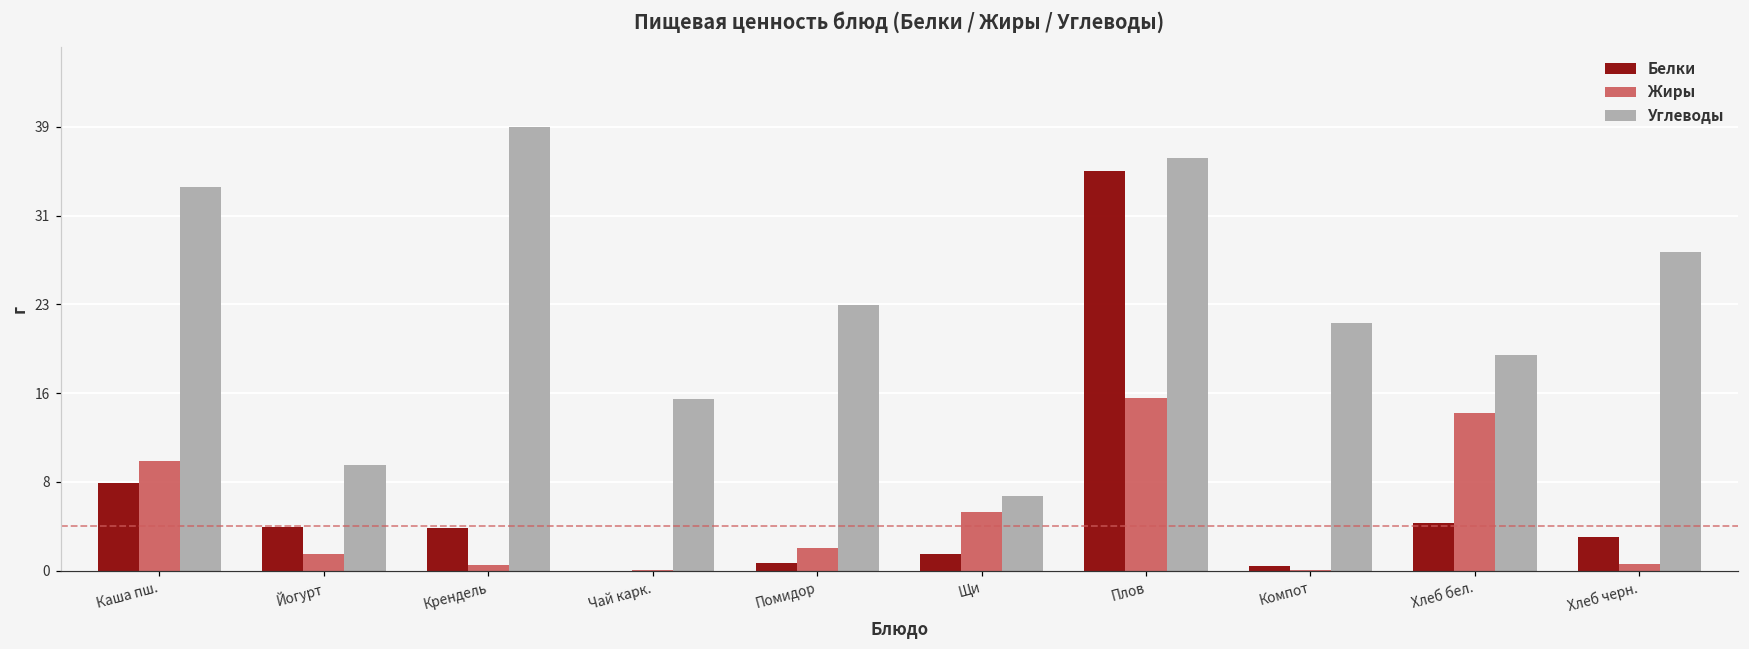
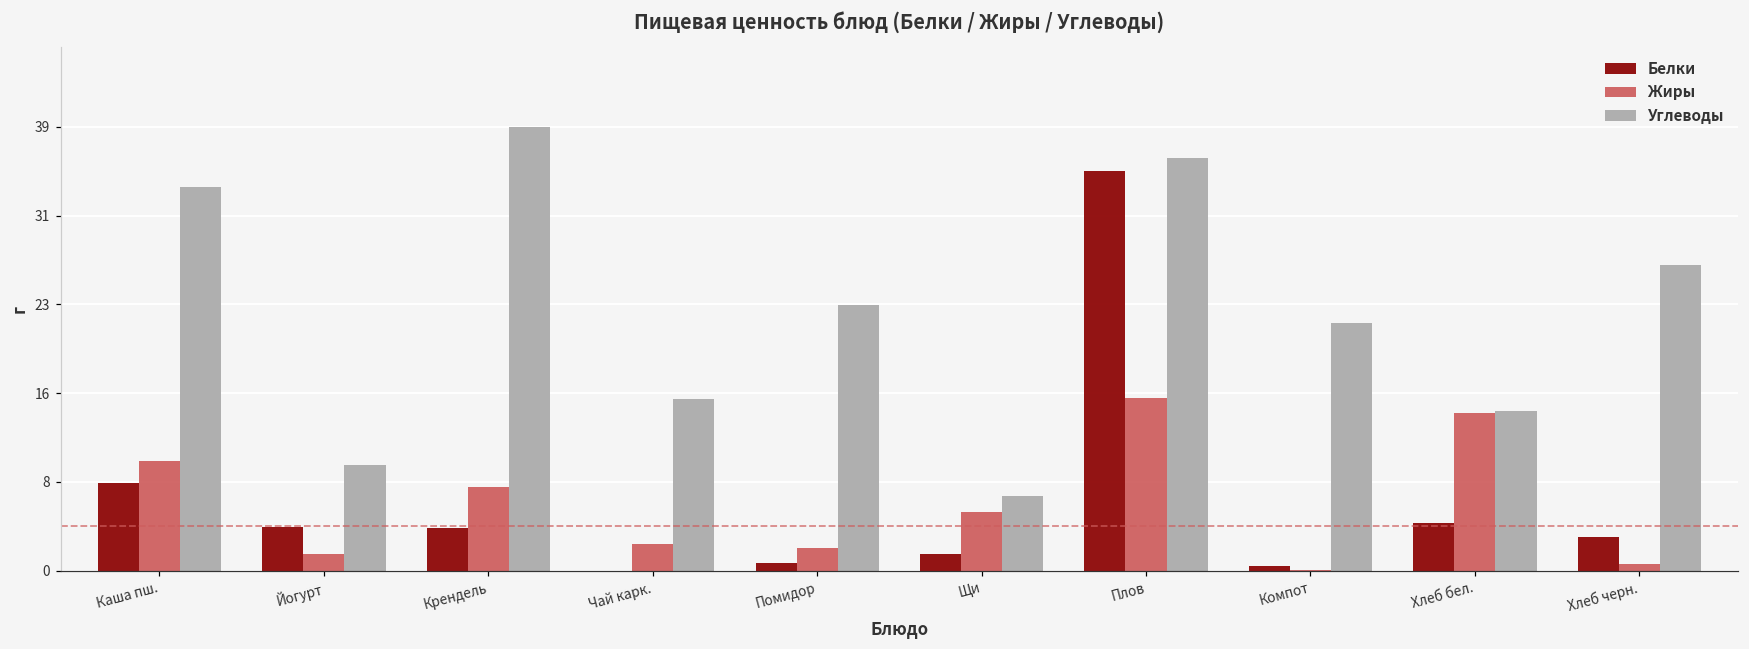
  {
    "Белки": {
      "Каша пш.": 7.7,
      "Йогурт": 3.8,
      "Крендель": 3.7,
      "Чай карк.": 0.0,
      "Помидор": 0.7,
      "Щи": 1.5,
      "Плов": 35.1,
      "Компот": 0.4,
      "Хлеб бел.": 4.2,
      "Хлеб черн.": 2.9
    },
    "Жиры": {
      "Каша пш.": 9.6,
      "Йогурт": 1.4,
-     "Крендель": 0.5,
-     "Чай карк.": 0.0,
+     "Крендель": 7.4,
+     "Чай карк.": 2.3,
      "Помидор": 2.0,
      "Щи": 5.2,
      "Плов": 15.2,
      "Хлеб бел.": 13.9,
      "Хлеб черн.": 0.6
    },
    "Углеводы": {
      "Каша пш.": 33.7,
      "Йогурт": 9.3,
      "Крендель": 39.0,
      "Чай карк.": 15.0,
      "Помидор": 23.4,
      "Щи": 6.6,
      "Плов": 36.2,
      "Компот": 21.8,
-     "Хлеб бел.": 19.0,
-     "Хлеб черн.": 28.0
+     "Хлеб бел.": 14.0,
+     "Хлеб черн.": 26.9
    }
  }
